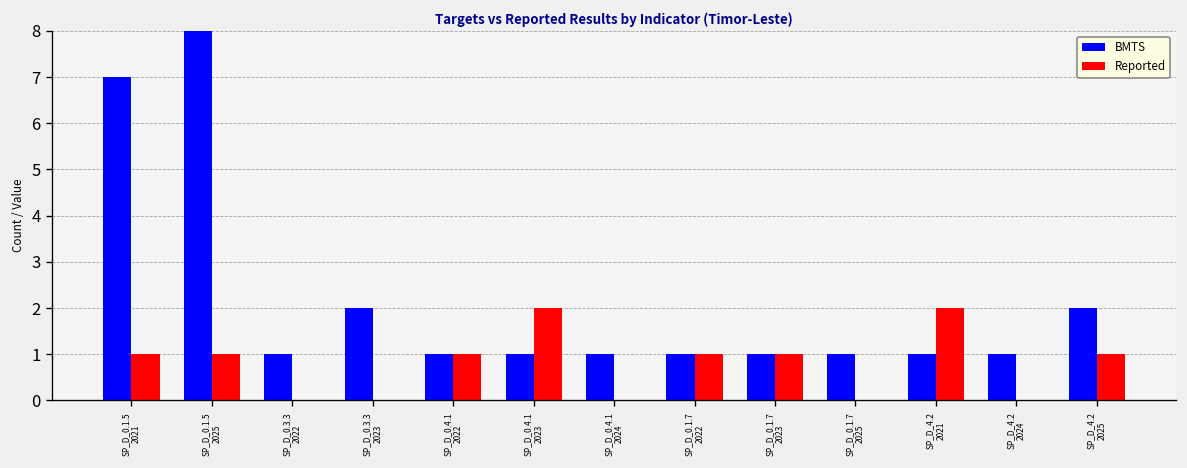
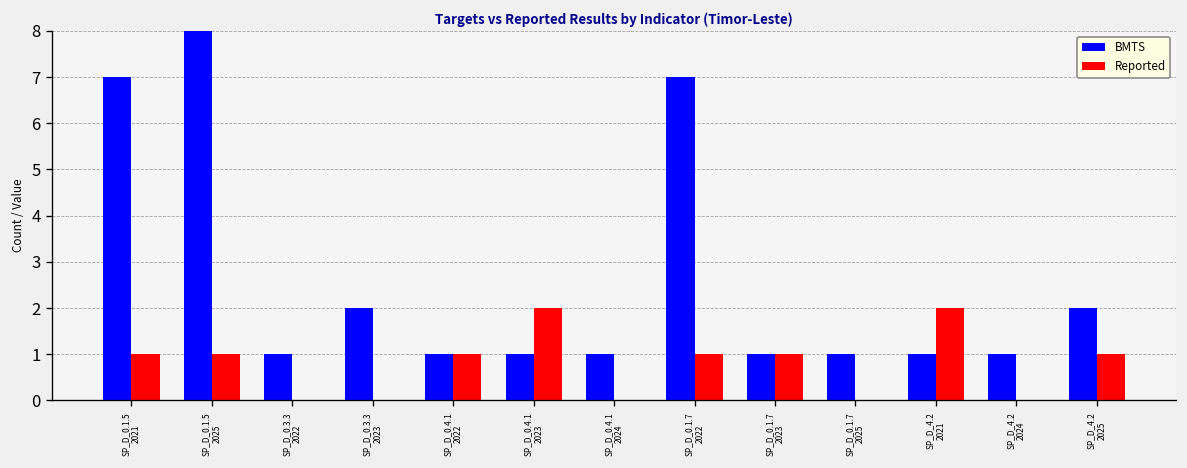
  {
    "BMTS": {
      "SP_D_0.1.5 2021": 7,
      "SP_D_0.3.3 2022": 1,
      "SP_D_0.3.3 2023": 2,
      "SP_D_0.4.1 2022": 1,
      "SP_D_0.4.1 2023": 1,
      "SP_D_0.4.1 2024": 1,
-     "SP_D_0.1.7 2022": 1,
+     "SP_D_0.1.7 2022": 7,
      "SP_D_0.1.7 2023": 1,
      "SP_D_0.1.7 2025": 1,
      "SP_D_4.2 2021": 1,
      "SP_D_4.2 2024": 1,
      "SP_D_4.2 2025": 2
    },
    "Reported": {
      "SP_D_0.1.5 2021": 1,
      "SP_D_0.1.5 2025": 1,
      "SP_D_0.3.3 2022": 0,
      "SP_D_0.3.3 2023": 0,
      "SP_D_0.4.1 2022": 1,
      "SP_D_0.4.1 2023": 2,
      "SP_D_0.4.1 2024": 0,
      "SP_D_0.1.7 2022": 1,
      "SP_D_0.1.7 2023": 1,
      "SP_D_0.1.7 2025": 0,
      "SP_D_4.2 2021": 2,
      "SP_D_4.2 2024": 0,
      "SP_D_4.2 2025": 1
    }
  }
